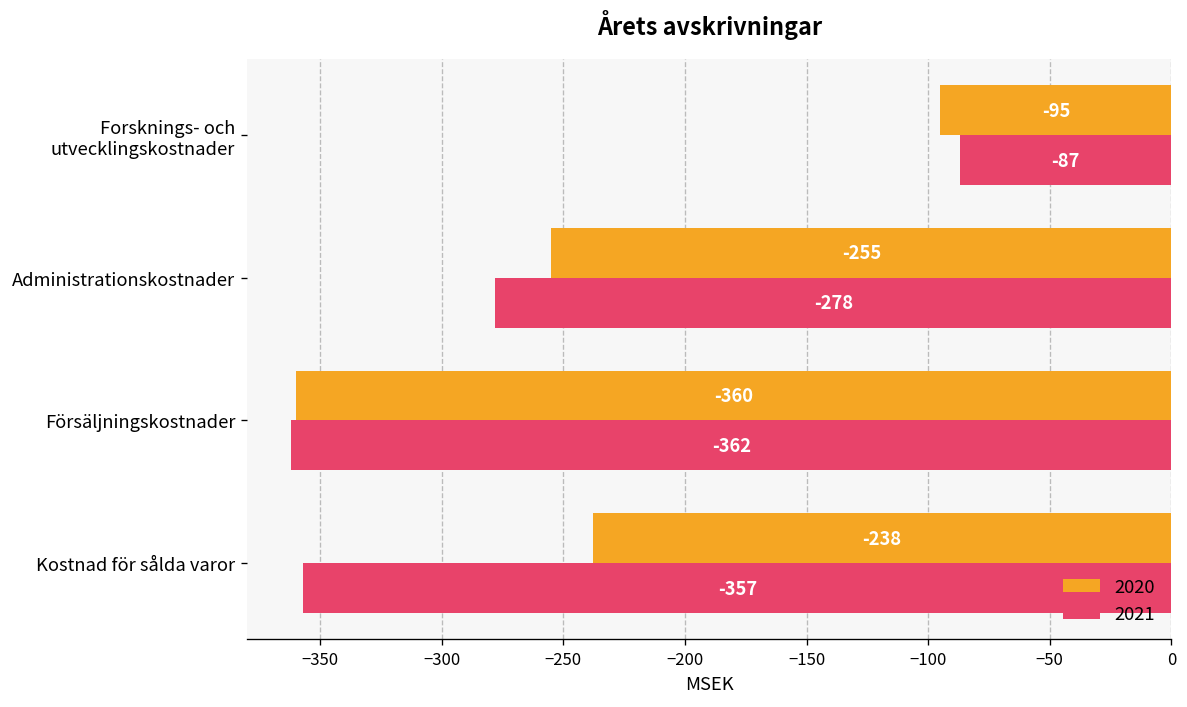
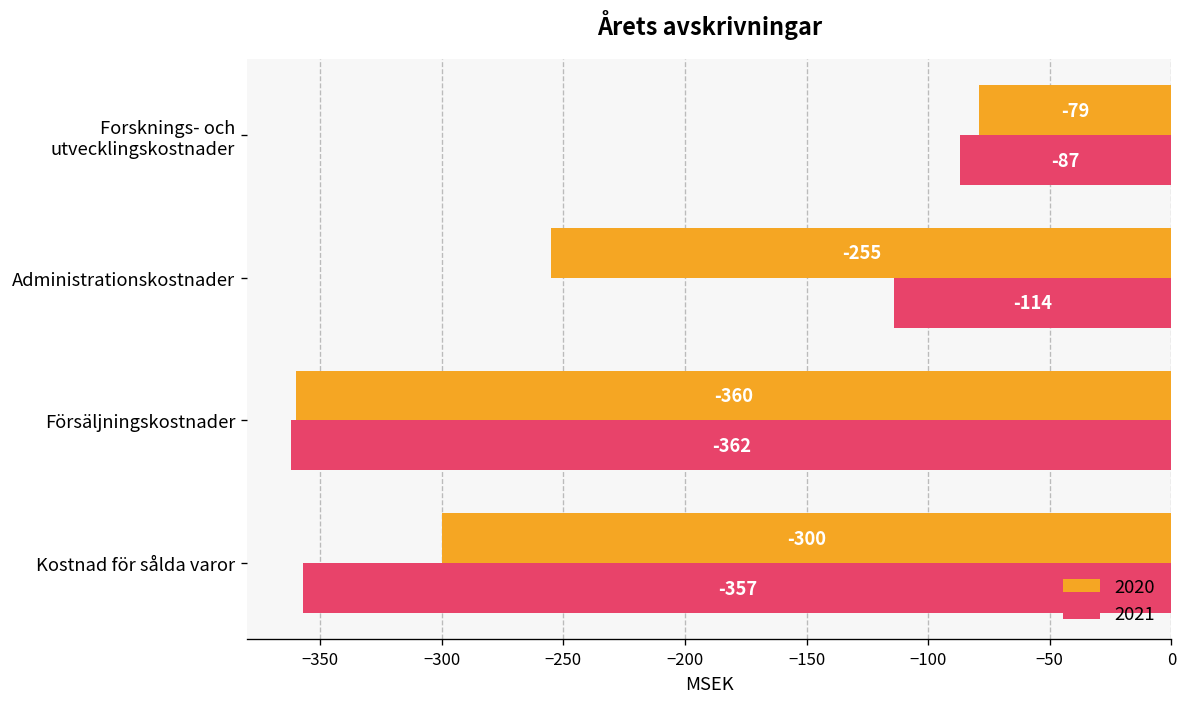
  {
    "2020": {
-     "Forsknings- och utvecklingskostnader": -95,
+     "Forsknings- och utvecklingskostnader": -79,
      "Administrationskostnader": -255,
      "Försäljningskostnader": -360,
-     "Kostnad för sålda varor": -238
+     "Kostnad för sålda varor": -300
    },
    "2021": {
      "Forsknings- och utvecklingskostnader": -87,
-     "Administrationskostnader": -278,
+     "Administrationskostnader": -114,
      "Försäljningskostnader": -362,
      "Kostnad för sålda varor": -357
    }
  }
